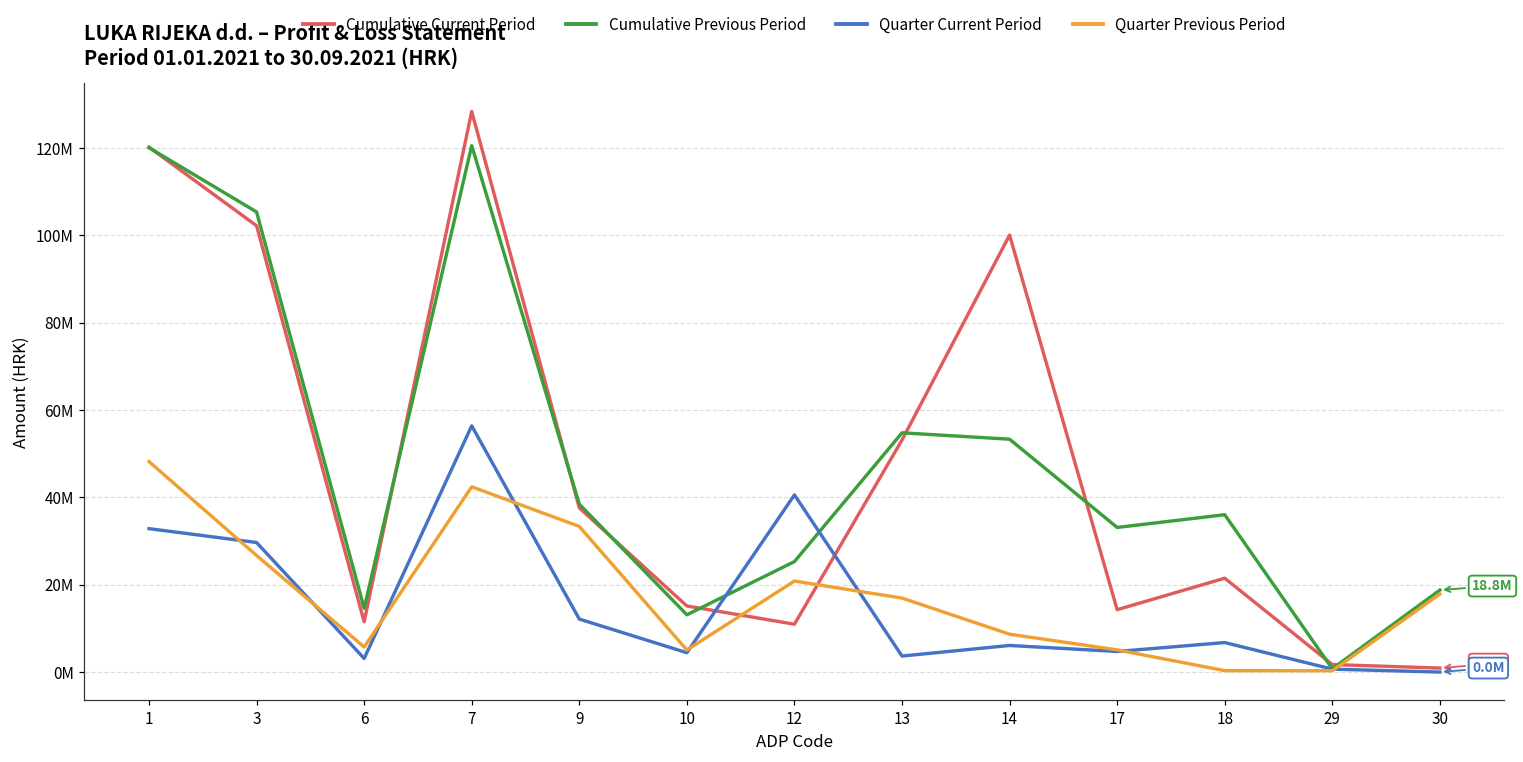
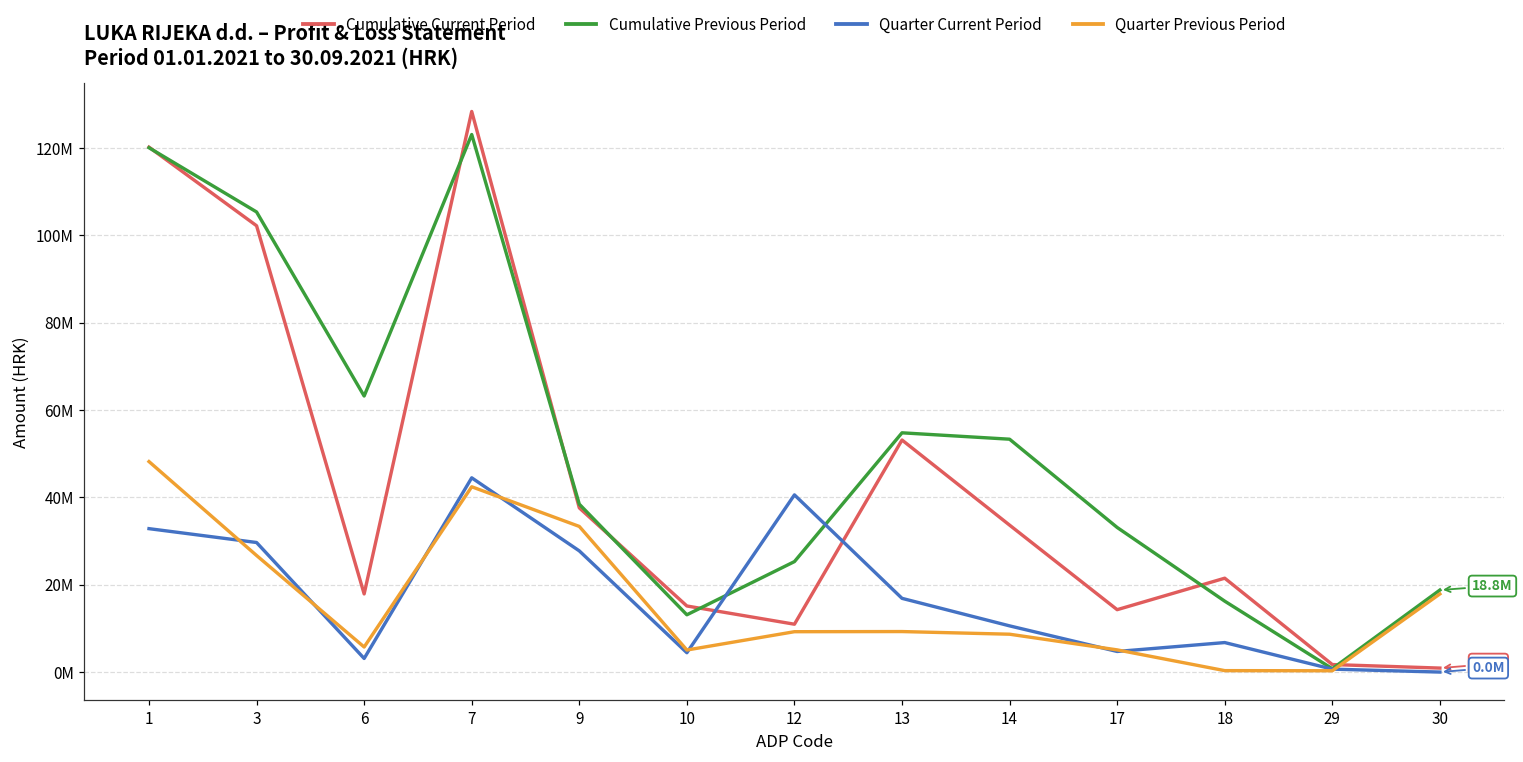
  {
    "Cumulative Current Period": {
      "3": 102000000,
-     "6": 12000000,
+     "6": 18000000,
      "7": 128000000,
      "9": 38000000,
      "10": 15000000,
      "12": 11000000,
      "13": 53000000,
-     "14": 100000000,
+     "14": 34000000,
      "17": 14000000,
      "18": 22000000,
      "29": 2000000
    },
    "Cumulative Previous Period": {
      "3": 105000000,
-     "6": 15000000,
-     "7": 121000000,
+     "6": 63000000,
+     "7": 123000000,
      "9": 38000000,
      "10": 13000000,
      "12": 25000000,
      "13": 55000000,
      "14": 53000000,
      "17": 33000000,
-     "18": 36000000
+     "18": 16000000
    },
    "Quarter Current Period": {
      "1": 33000000,
      "3": 30000000,
      "6": 3000000,
-     "7": 56000000,
-     "9": 12000000,
+     "7": 44000000,
+     "9": 28000000,
      "12": 41000000,
-     "13": 4000000,
-     "14": 6000000,
+     "13": 17000000,
+     "14": 11000000,
      "18": 7000000
    },
    "Quarter Previous Period": {
      "1": 48000000,
      "3": 27000000,
      "6": 6000000,
      "7": 42000000,
      "9": 33000000,
-     "12": 21000000,
-     "13": 17000000,
+     "12": 9000000,
+     "13": 9000000,
      "14": 9000000,
      "18": 0
    }
  }
